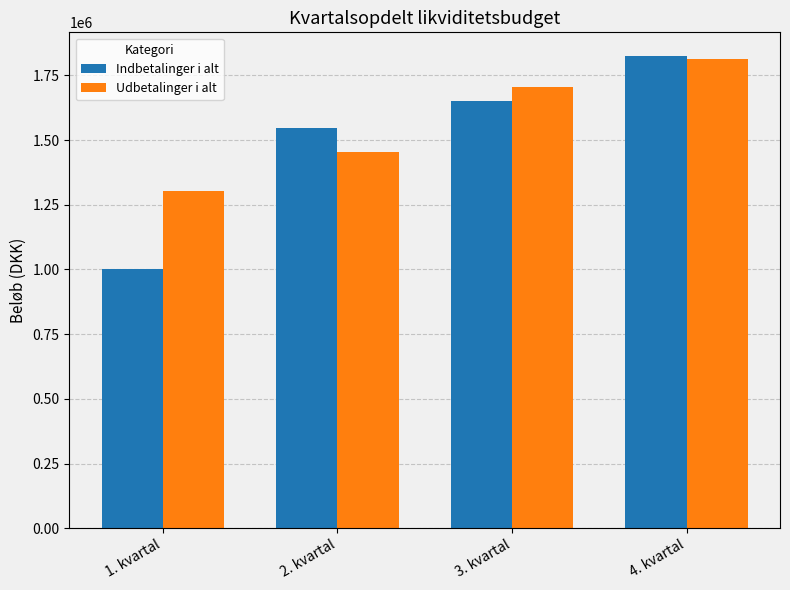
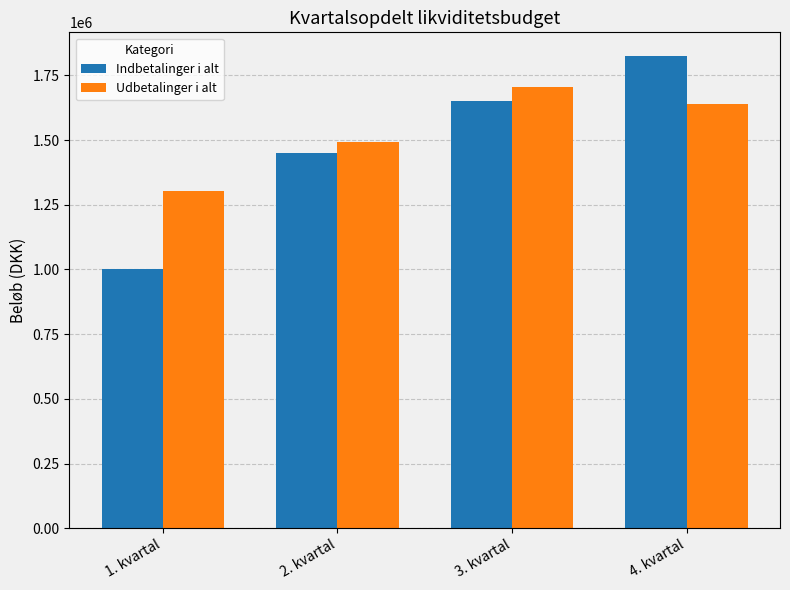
  {
    "Indbetalinger i alt": {
      "1. kvartal": 1000000,
-     "2. kvartal": 1550000,
+     "2. kvartal": 1450000,
      "3. kvartal": 1650000,
      "4. kvartal": 1830000
    },
    "Udbetalinger i alt": {
      "1. kvartal": 1300000,
-     "2. kvartal": 1450000,
+     "2. kvartal": 1490000,
      "3. kvartal": 1710000,
-     "4. kvartal": 1810000
+     "4. kvartal": 1640000
    }
  }
